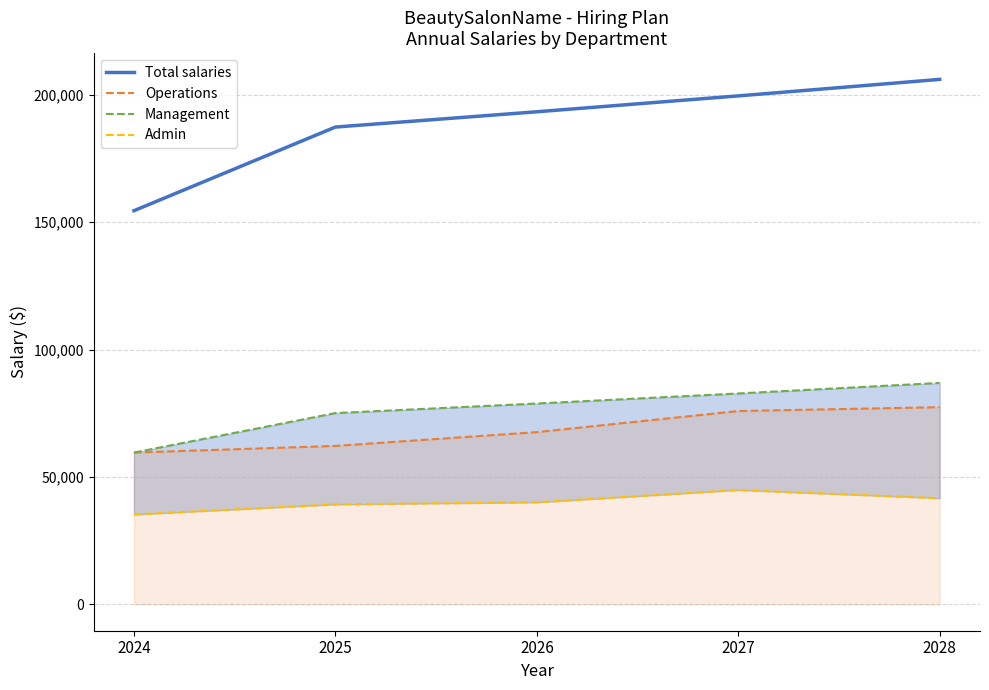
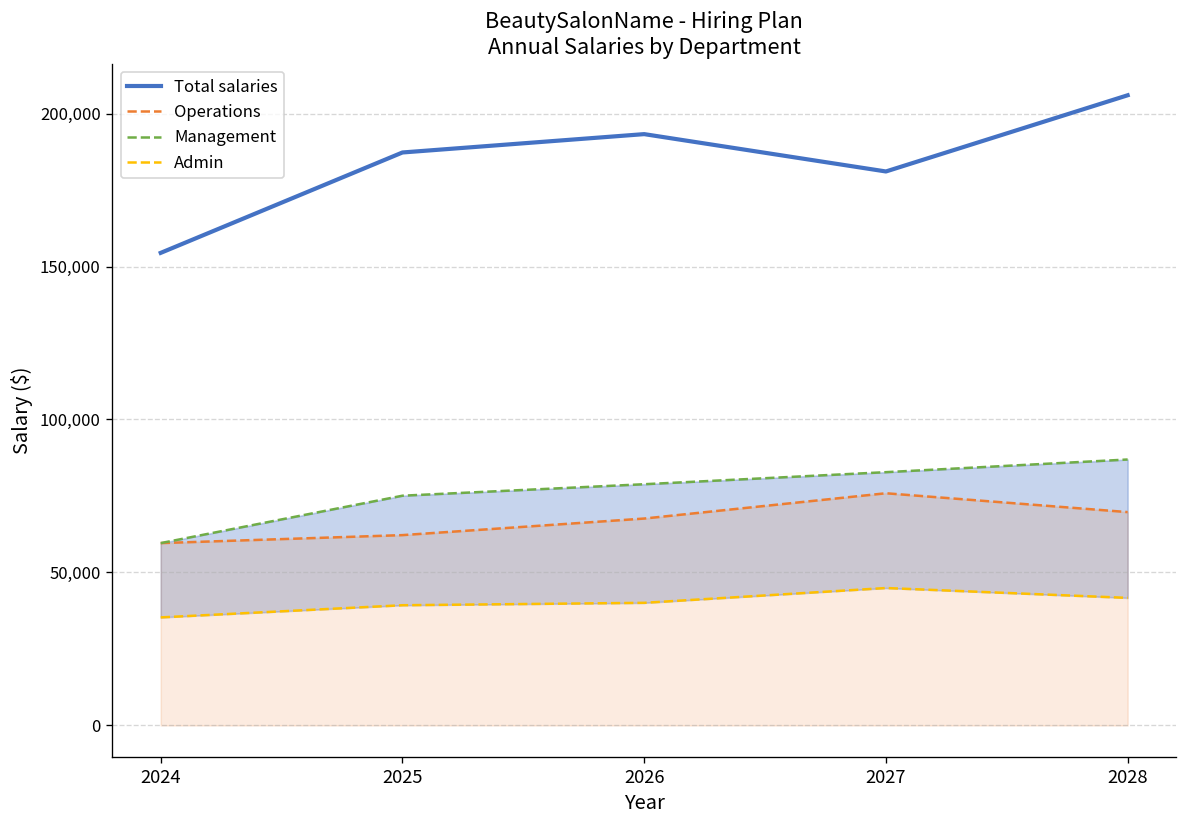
  {
    "Total salaries": {
      "2024": "154,000",
      "2025": "187,000",
      "2026": "193,000",
-     "2027": "200,000",
+     "2027": "181,000",
      "2028": "206,000"
    },
    "Operations": {
      "2025": "62,000",
      "2026": "68,000",
      "2027": "76,000",
-     "2028": "77,000"
+     "2028": "70,000"
    },
    "Management": {
      "2025": "75,000",
      "2026": "79,000",
      "2027": "83,000",
      "2028": "87,000"
    },
    "Admin": {
      "2024": "35,000",
      "2025": "39,000",
      "2026": "40,000",
      "2027": "45,000",
      "2028": "42,000"
    }
  }
